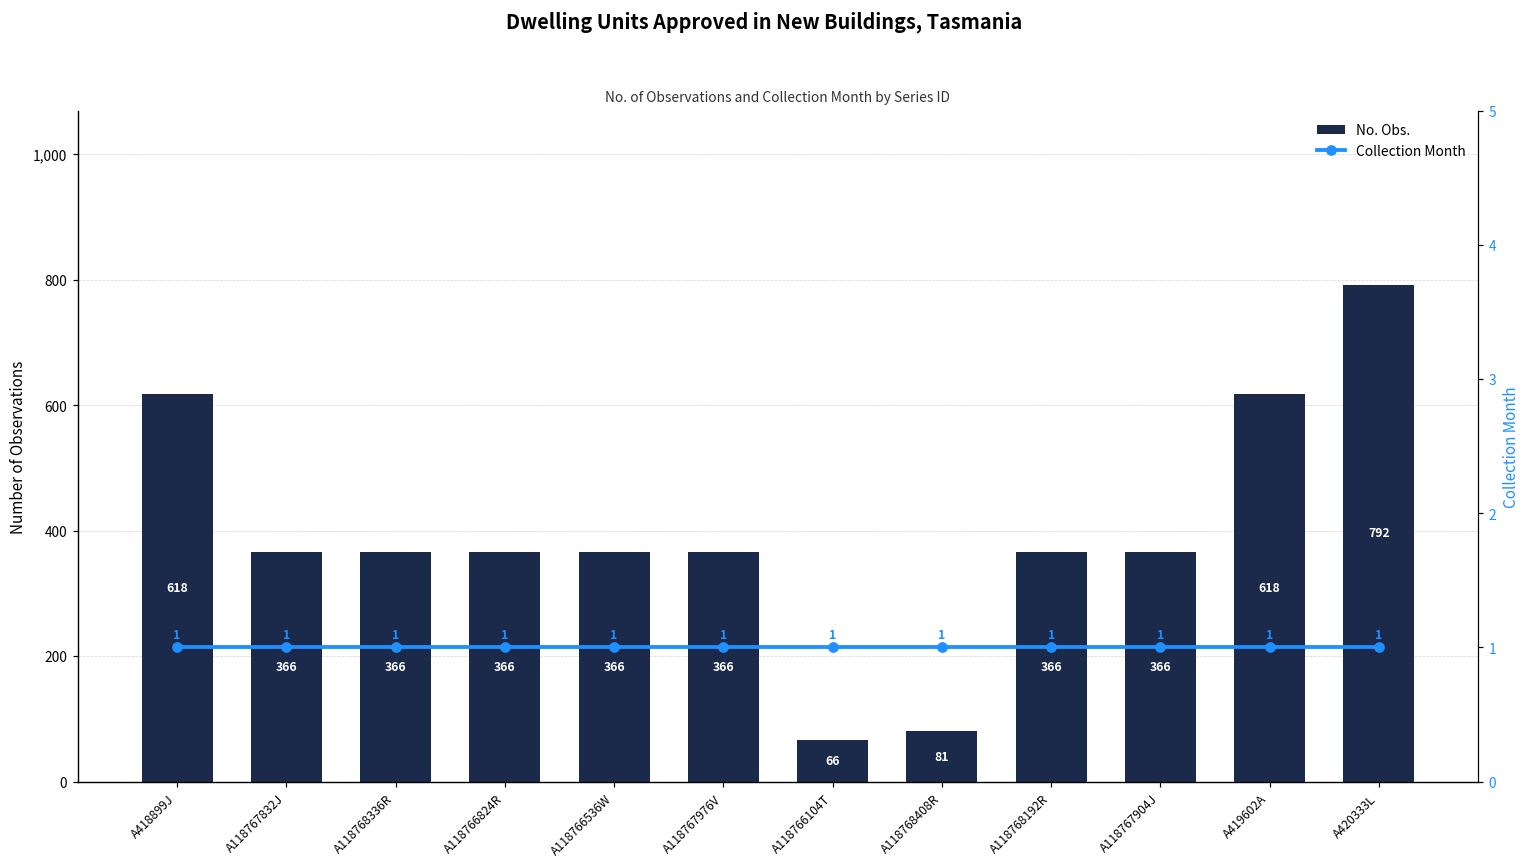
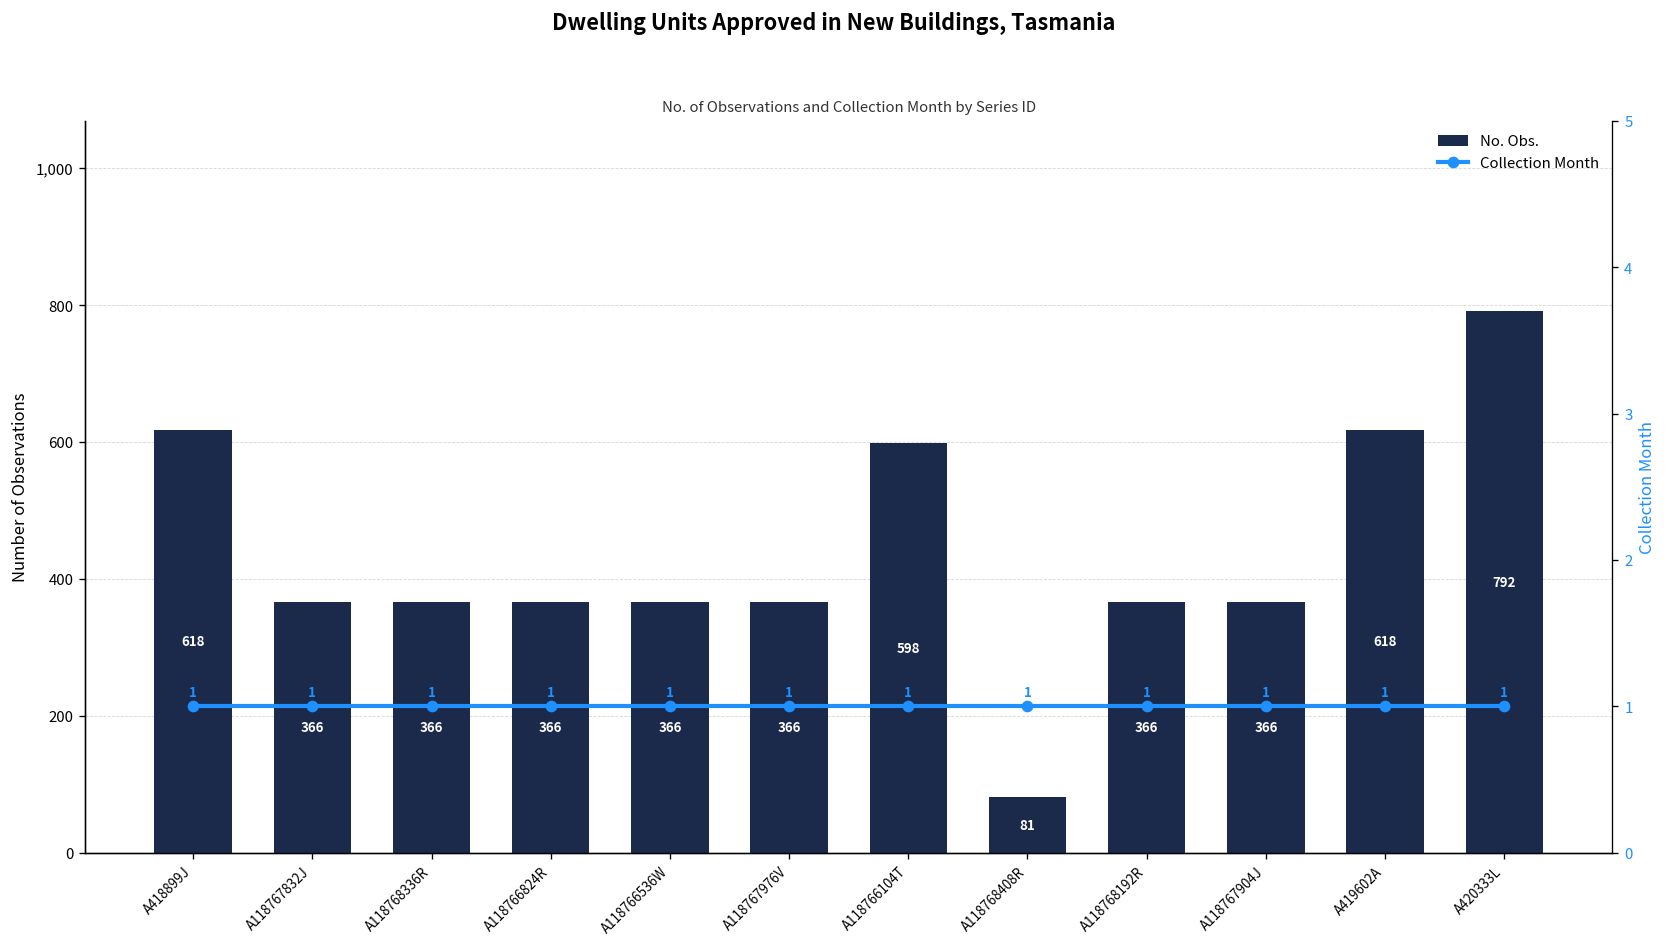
  {
    "No. Obs.": {
      "A418899J": 618,
      "A118767832J": 366,
      "A118768336R": 366,
      "A118766824R": 366,
      "A118766536W": 366,
      "A118767976V": 366,
-     "A118766104T": 66,
+     "A118766104T": 598,
      "A118768408R": 81,
      "A118768192R": 366,
      "A118767904J": 366,
      "A419602A": 618,
      "A420333L": 792
    },
    "Collection Month": {
      "A418899J": 1,
      "A118767832J": 1,
      "A118768336R": 1,
      "A118766824R": 1,
      "A118766536W": 1,
      "A118767976V": 1,
      "A118766104T": 1,
      "A118768408R": 1,
      "A118768192R": 1,
      "A118767904J": 1,
      "A419602A": 1,
      "A420333L": 1
    }
  }
